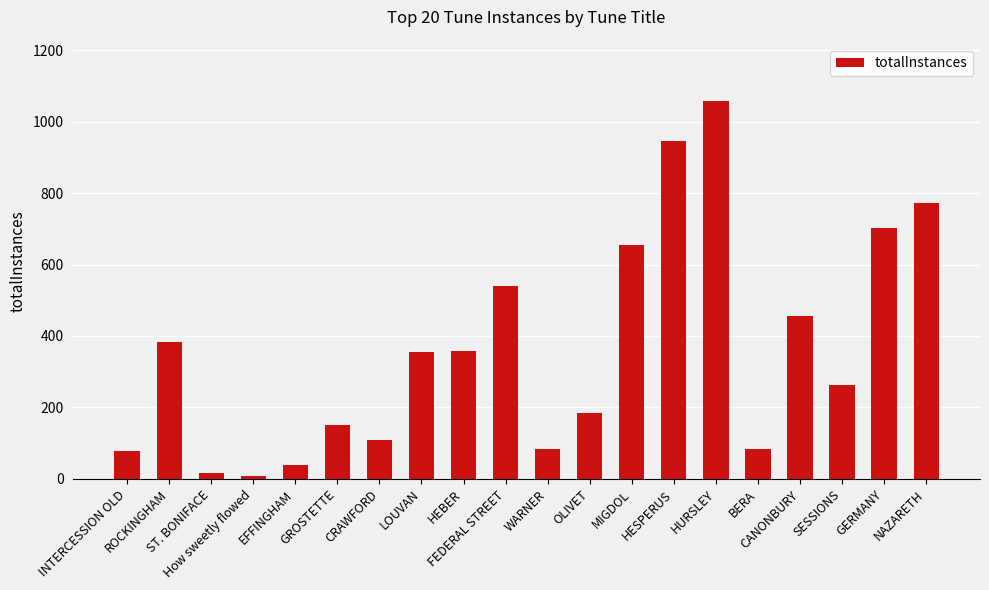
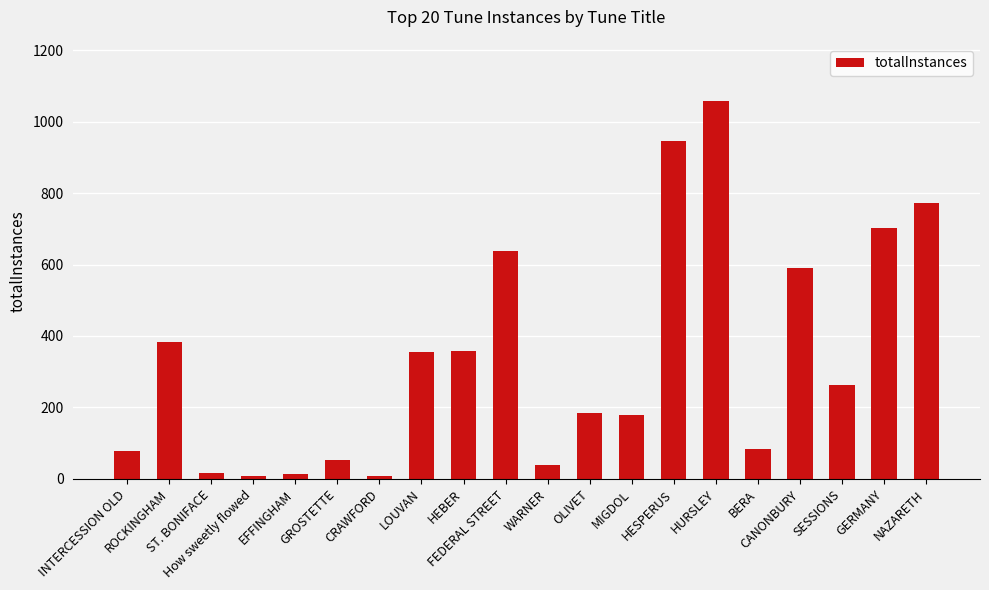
  {
    "INTERCESSION OLD": 80,
    "ROCKINGHAM": 380,
    "ST. BONIFACE": 20,
    "How sweetly flowed": 10,
-   "EFFINGHAM": 40,
-   "GROSTETTE": 150,
-   "CRAWFORD": 110,
+   "EFFINGHAM": 10,
+   "GROSTETTE": 50,
+   "CRAWFORD": 10,
    "LOUVAN": 360,
    "HEBER": 360,
-   "FEDERAL STREET": 540,
-   "WARNER": 80,
+   "FEDERAL STREET": 640,
+   "WARNER": 40,
    "OLIVET": 180,
-   "MIGDOL": 650,
+   "MIGDOL": 180,
    "HESPERUS": 950,
    "HURSLEY": 1060,
    "BERA": 90,
-   "CANONBURY": 460,
+   "CANONBURY": 590,
    "SESSIONS": 260,
    "GERMANY": 700,
    "NAZARETH": 770
  }
